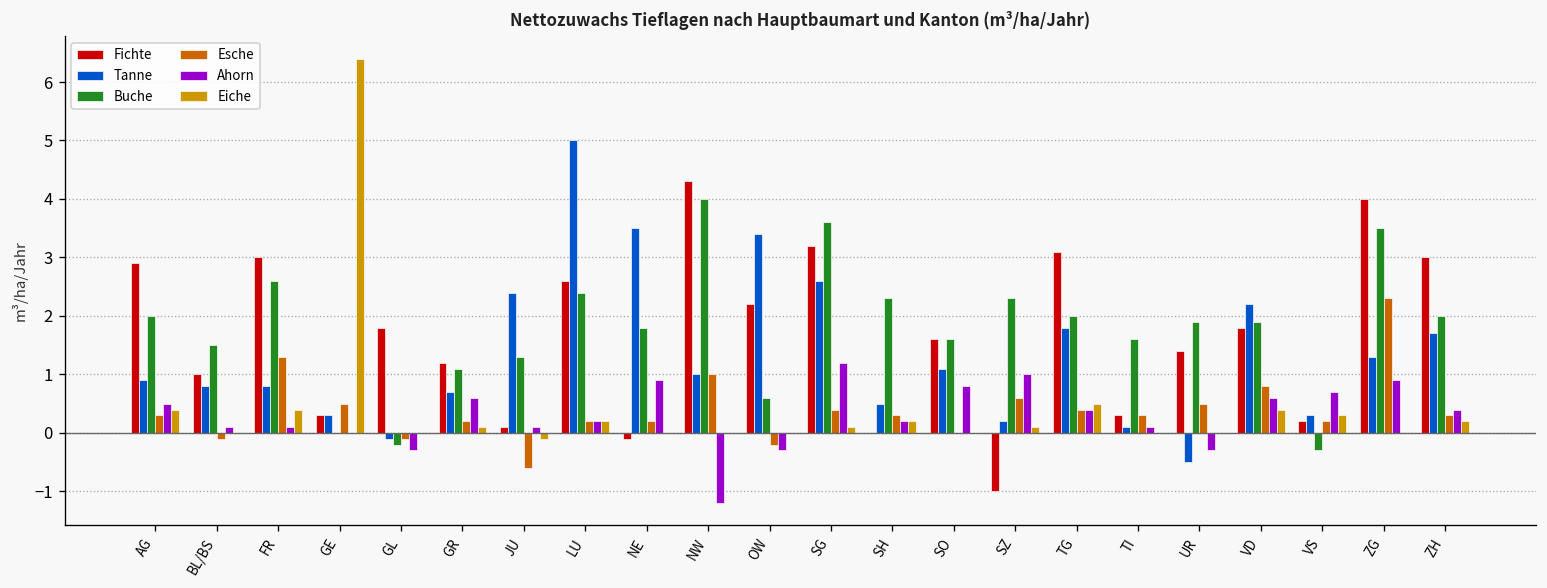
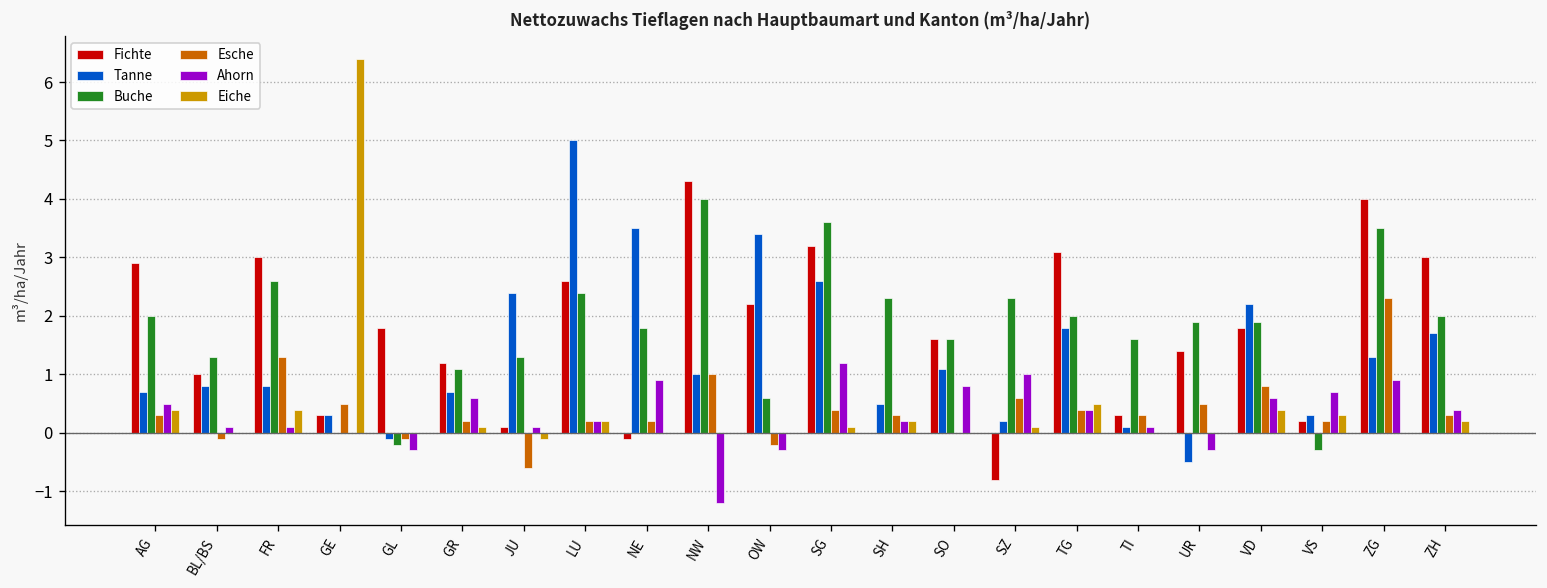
  {
    "Fichte": {
      "AG": 2.9,
      "BL/BS": 1.0,
      "FR": 3.0,
      "GE": 0.3,
      "GL": 1.8,
      "GR": 1.2,
      "JU": 0.1,
      "LU": 2.6,
      "NE": -0.1,
      "NW": 4.3,
      "OW": 2.2,
      "SG": 3.2,
      "SH": 0.0,
      "SO": 1.6,
-     "SZ": -1.0,
+     "SZ": -0.8,
      "TG": 3.1,
      "TI": 0.3,
      "UR": 1.4,
      "VD": 1.8,
      "VS": 0.2,
      "ZG": 4.0,
      "ZH": 3.0
    },
    "Tanne": {
-     "AG": 0.9,
+     "AG": 0.7,
      "BL/BS": 0.8,
      "FR": 0.8,
      "GE": 0.3,
      "GL": -0.1,
      "GR": 0.7,
      "JU": 2.4,
      "LU": 5.0,
      "NE": 3.5,
      "NW": 1.0,
      "OW": 3.4,
      "SG": 2.6,
      "SH": 0.5,
      "SO": 1.1,
      "SZ": 0.2,
      "TG": 1.8,
      "TI": 0.1,
      "UR": -0.5,
      "VD": 2.2,
      "VS": 0.3,
      "ZG": 1.3,
      "ZH": 1.7
    },
    "Buche": {
      "AG": 2.0,
-     "BL/BS": 1.5,
+     "BL/BS": 1.3,
      "FR": 2.6,
      "GE": 0.0,
      "GL": -0.2,
      "GR": 1.1,
      "JU": 1.3,
      "LU": 2.4,
      "NE": 1.8,
      "NW": 4.0,
      "OW": 0.6,
      "SG": 3.6,
      "SH": 2.3,
      "SO": 1.6,
      "SZ": 2.3,
      "TG": 2.0,
      "TI": 1.6,
      "UR": 1.9,
      "VD": 1.9,
      "VS": -0.3,
      "ZG": 3.5,
      "ZH": 2.0
    },
    "Ahorn": {
      "AG": 0.5,
      "BL/BS": 0.1,
      "FR": 0.1,
      "GE": 0.0,
      "GL": -0.3,
      "GR": 0.6,
      "JU": 0.1,
      "LU": 0.2,
      "NE": 0.9,
      "NW": -1.2,
      "OW": -0.3,
      "SG": 1.2,
      "SH": 0.2,
      "SO": 0.8,
      "SZ": 1.0,
      "TG": 0.4,
      "TI": 0.1,
      "UR": -0.3,
      "VD": 0.6,
      "VS": 0.7,
      "ZG": 0.9,
      "ZH": 0.4
    }
  }
